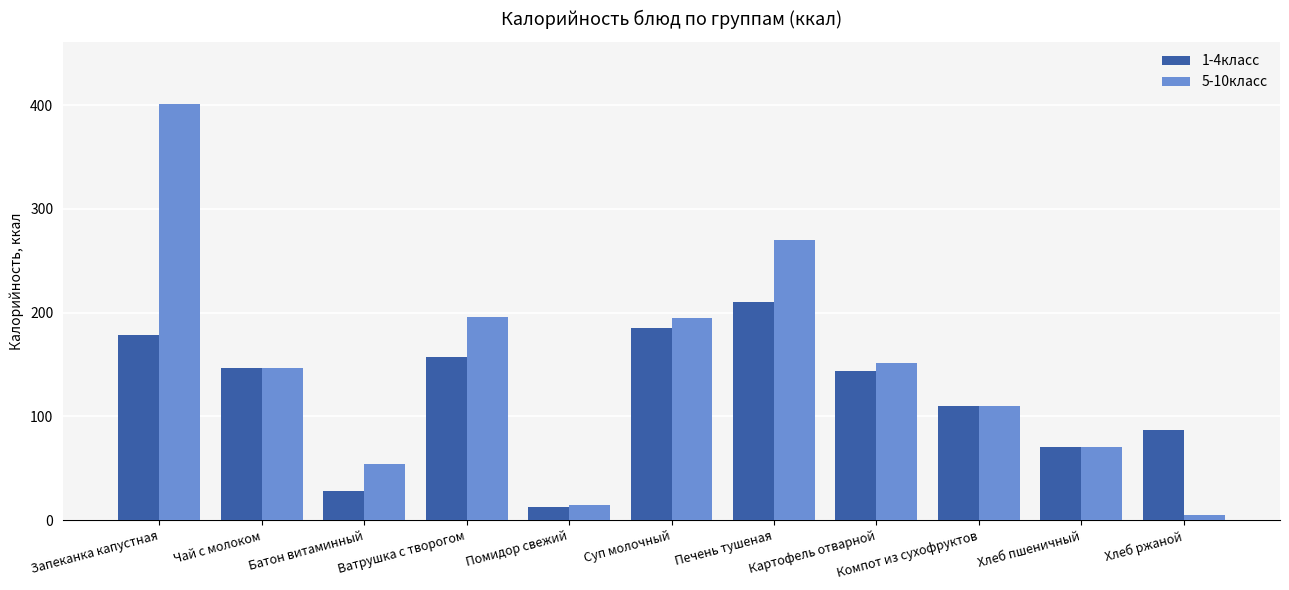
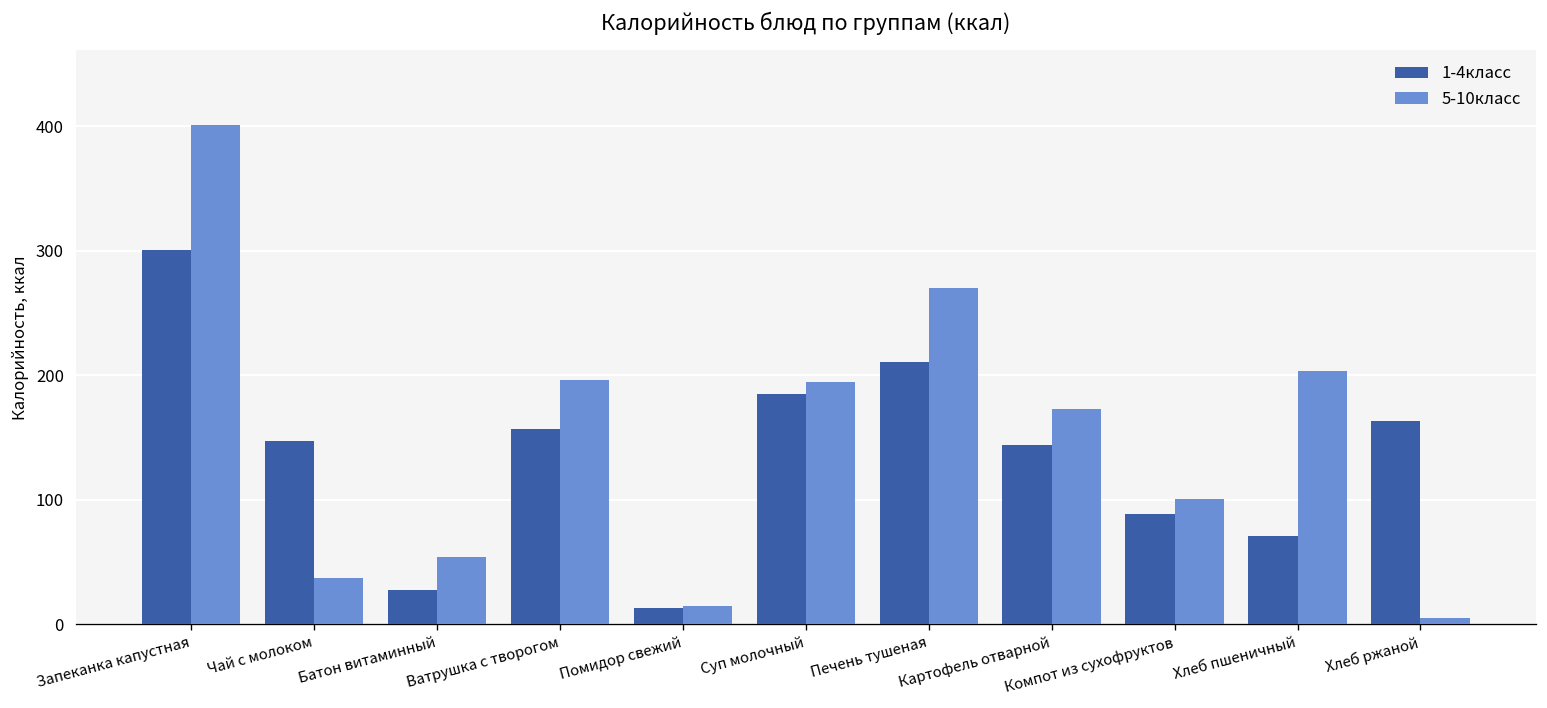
  {
    "1-4класс": {
-     "Запеканка капустная": 178,
+     "Запеканка капустная": 301,
      "Чай с молоком": 147,
      "Батон витаминный": 28,
      "Ватрушка с творогом": 157,
      "Помидор свежий": 13,
      "Суп молочный": 185,
      "Печень тушеная": 211,
      "Картофель отварной": 144,
-     "Компот из сухофруктов": 110,
+     "Компот из сухофруктов": 89,
      "Хлеб пшеничный": 71,
-     "Хлеб ржаной": 87
+     "Хлеб ржаной": 163
    },
    "5-10класс": {
      "Запеканка капустная": 401,
-     "Чай с молоком": 147,
+     "Чай с молоком": 37,
      "Батон витаминный": 54,
      "Ватрушка с творогом": 196,
      "Помидор свежий": 15,
      "Суп молочный": 194,
      "Печень тушеная": 270,
-     "Картофель отварной": 151,
-     "Компот из сухофруктов": 110,
-     "Хлеб пшеничный": 71,
+     "Картофель отварной": 173,
+     "Компот из сухофруктов": 100,
+     "Хлеб пшеничный": 203,
      "Хлеб ржаной": 5
    }
  }
